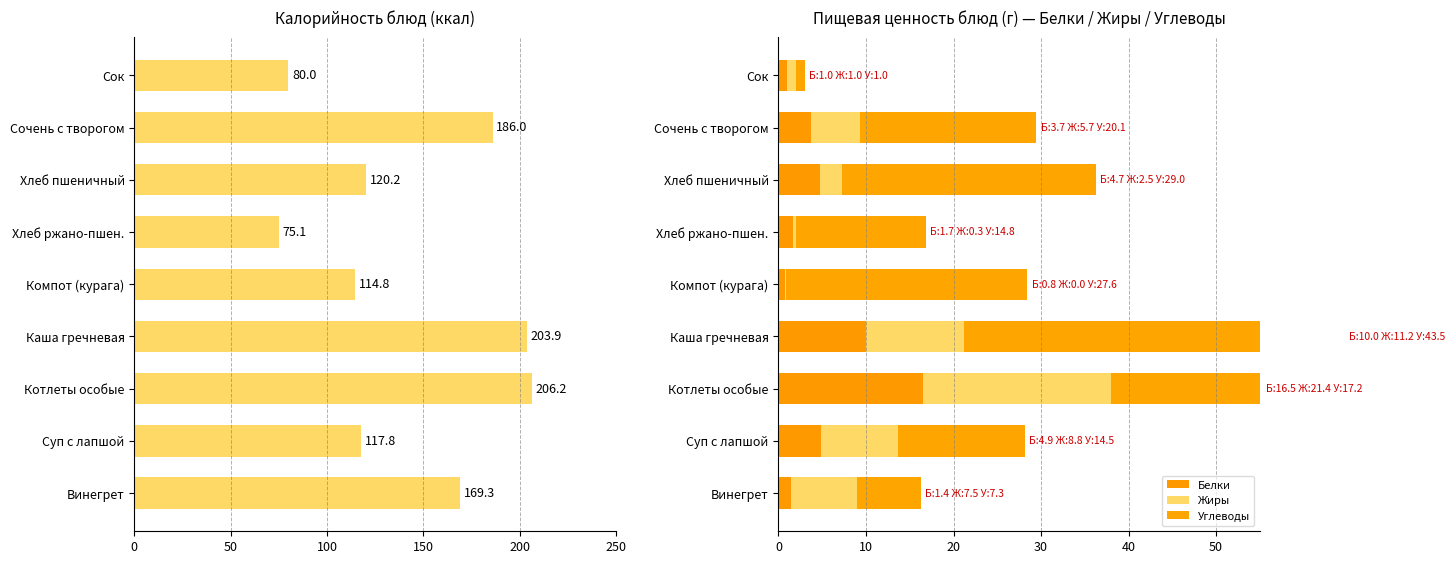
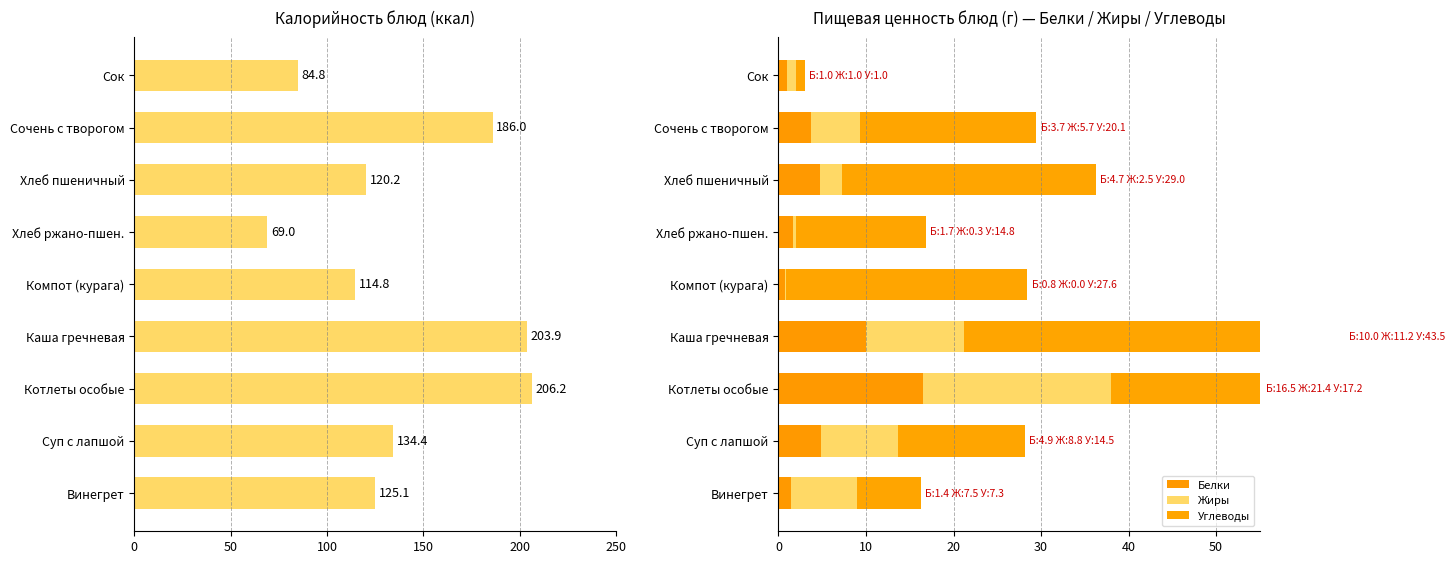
  {
    "Калорийность блюд (ккал)": {
-     "Сок": 80.0,
+     "Сок": 84.8,
      "Сочень с творогом": 186.0,
      "Хлеб пшеничный": 120.2,
-     "Хлеб ржано-пшен.": 75.1,
+     "Хлеб ржано-пшен.": 69.0,
      "Компот (курага)": 114.8,
      "Каша гречневая": 203.9,
      "Котлеты особые": 206.2,
-     "Суп с лапшой": 117.8,
-     "Винегрет": 169.3
+     "Суп с лапшой": 134.4,
+     "Винегрет": 125.1
    },
    "Пищевая ценность блюд (г) — Белки / Жиры / Углеводы": {
      "Жиры": {
        "Сок": 1,
        "Сочень с творогом": 6,
        "Хлеб пшеничный": 3,
        "Хлеб ржано-пшен.": 0,
        "Каша гречневая": 11,
        "Котлеты особые": 21,
        "Суп с лапшой": 9,
        "Винегрет": 8
      }
    }
  }
